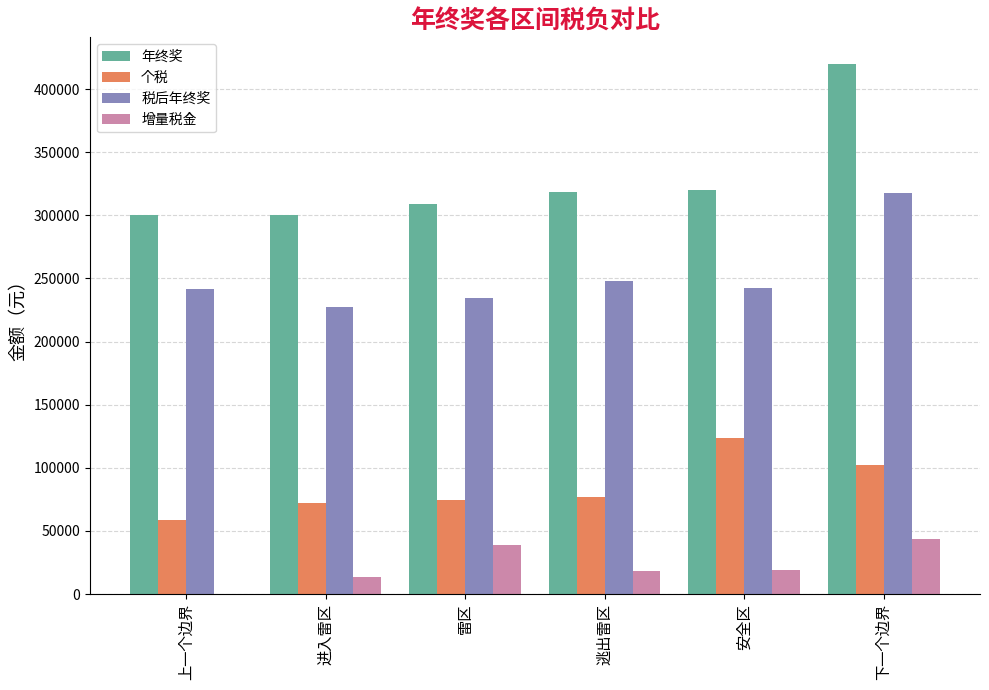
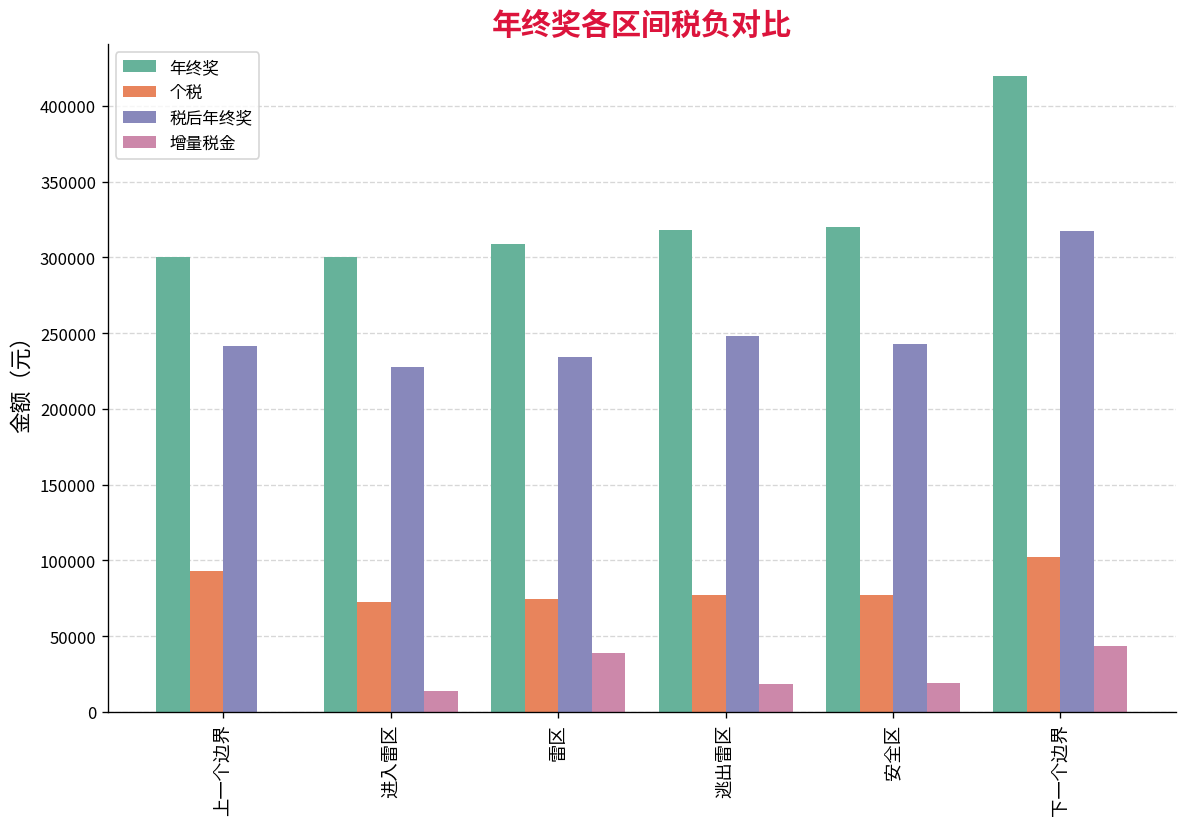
  {
    "年终奖": {
      "上一个边界": 300000,
      "进入雷区": 300000,
      "雷区": 309000,
      "逃出雷区": 318000,
      "安全区": 320000,
      "下一个边界": 420000
    },
    "个税": {
-     "上一个边界": 59000,
+     "上一个边界": 93000,
      "进入雷区": 72000,
      "雷区": 75000,
      "逃出雷区": 77000,
-     "安全区": 123000,
+     "安全区": 77000,
      "下一个边界": 102000
    },
    "税后年终奖": {
      "上一个边界": 241000,
      "进入雷区": 228000,
      "雷区": 234000,
      "逃出雷区": 248000,
      "安全区": 243000,
      "下一个边界": 318000
    },
    "增量税金": {
      "上一个边界": 0,
      "进入雷区": 14000,
      "雷区": 39000,
      "逃出雷区": 18000,
      "安全区": 19000,
      "下一个边界": 44000
    }
  }
